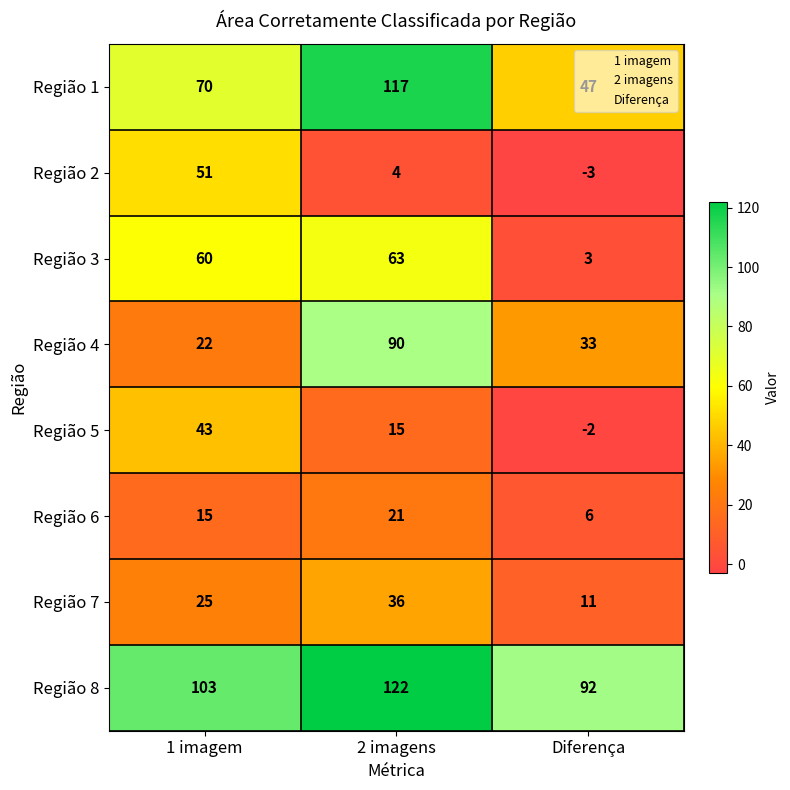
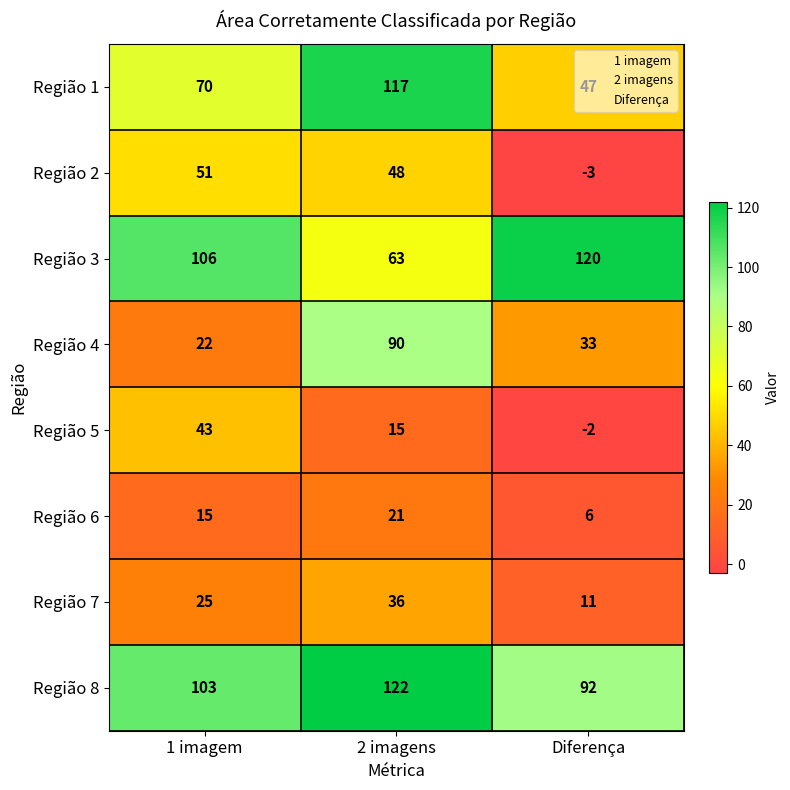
  {
    "Região 1": {
      "1 imagem": 70,
      "2 imagens": 117
    },
    "Região 2": {
      "1 imagem": 51,
-     "2 imagens": 4,
+     "2 imagens": 48,
      "Diferença": -3
    },
    "Região 3": {
-     "1 imagem": 60,
+     "1 imagem": 106,
      "2 imagens": 63,
-     "Diferença": 3
+     "Diferença": 120
    },
    "Região 4": {
      "1 imagem": 22,
      "2 imagens": 90,
      "Diferença": 33
    },
    "Região 5": {
      "1 imagem": 43,
      "2 imagens": 15,
      "Diferença": -2
    },
    "Região 6": {
      "1 imagem": 15,
      "2 imagens": 21,
      "Diferença": 6
    },
    "Região 7": {
      "1 imagem": 25,
      "2 imagens": 36,
      "Diferença": 11
    },
    "Região 8": {
      "1 imagem": 103,
      "2 imagens": 122,
      "Diferença": 92
    }
  }
